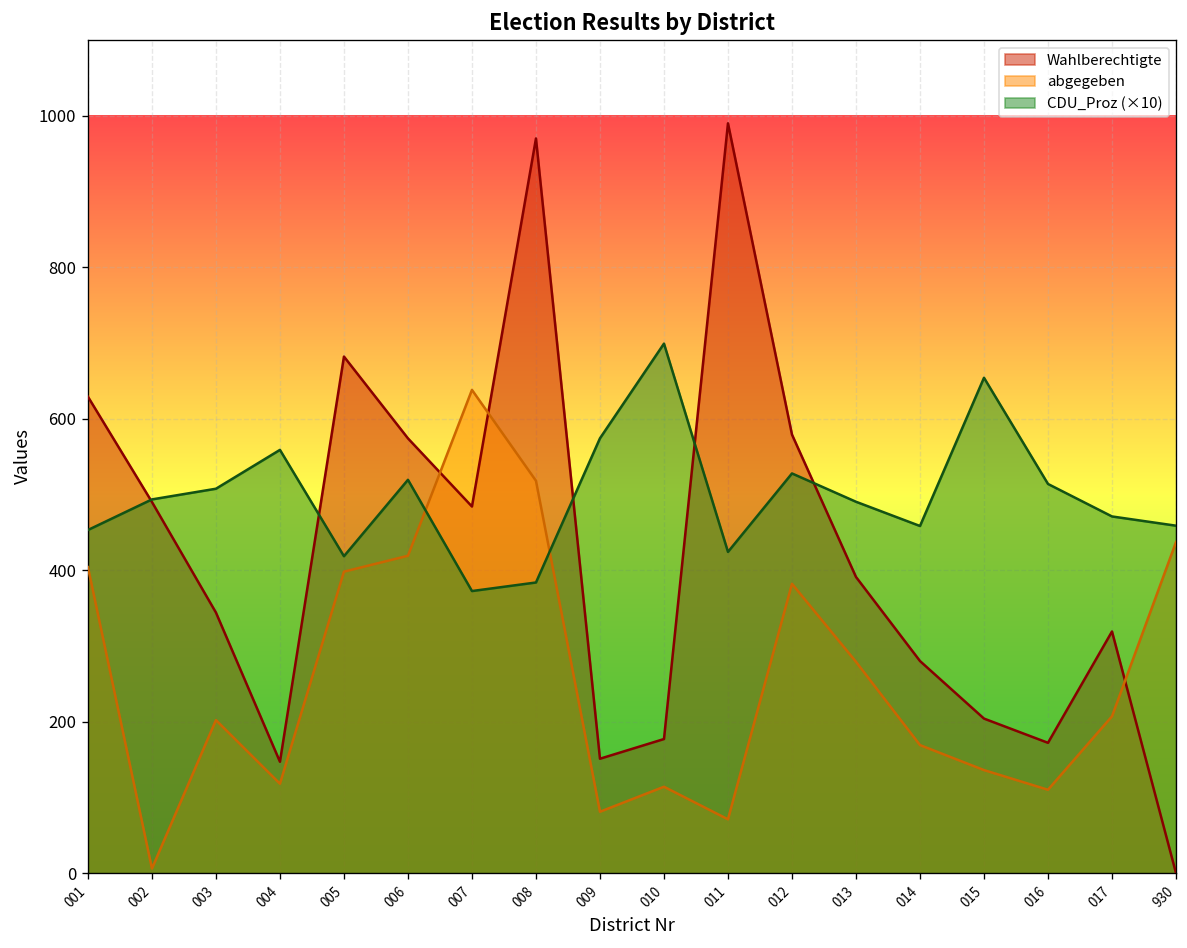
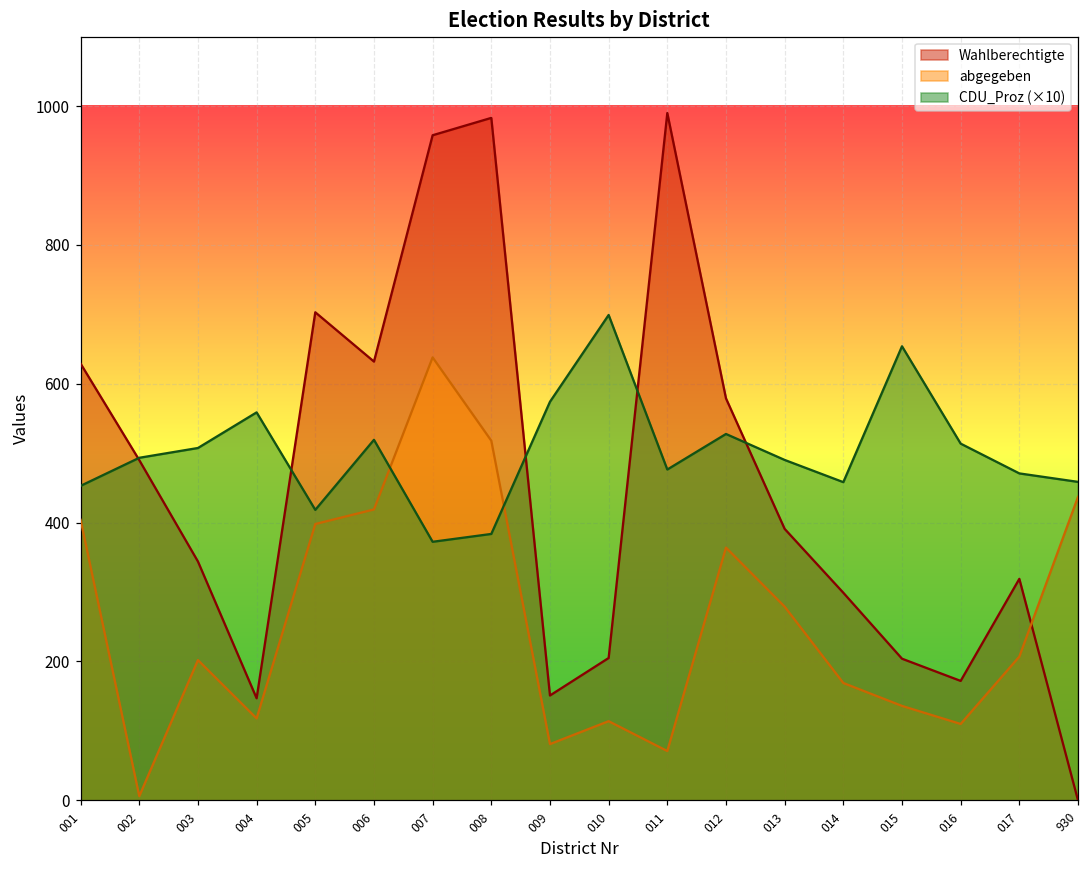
  {
    "Wahlberechtigte": {
      "001": 630,
      "003": 340,
      "004": 150,
-     "005": 680,
-     "006": 570,
-     "007": 480,
-     "008": 970,
+     "005": 700,
+     "006": 630,
+     "007": 960,
+     "008": 980,
      "009": 150,
-     "010": 180,
+     "010": 210,
      "011": 990,
      "012": 580,
      "013": 390,
-     "014": 280,
+     "014": 300,
      "015": 200,
      "016": 170,
      "017": 320,
      "930": 0
    },
    "abgegeben": {
      "001": 400,
      "002": 10,
      "003": 200,
      "004": 120,
      "005": 400,
      "006": 420,
      "007": 640,
      "008": 520,
      "009": 80,
      "010": 110,
      "011": 70,
-     "012": 380,
+     "012": 360,
      "013": 280,
      "014": 170,
      "015": 140,
      "016": 110,
      "017": 210,
      "930": 440
    },
    "CDU_Proz (×10)": {
      "001": 450,
      "003": 510,
      "004": 560,
      "005": 420,
      "006": 520,
      "007": 370,
      "008": 380,
      "009": 570,
      "010": 700,
-     "011": 420,
+     "011": 480,
      "012": 530,
      "013": 490,
      "014": 460,
      "015": 650,
      "016": 510,
      "017": 470,
      "930": 460
    }
  }
